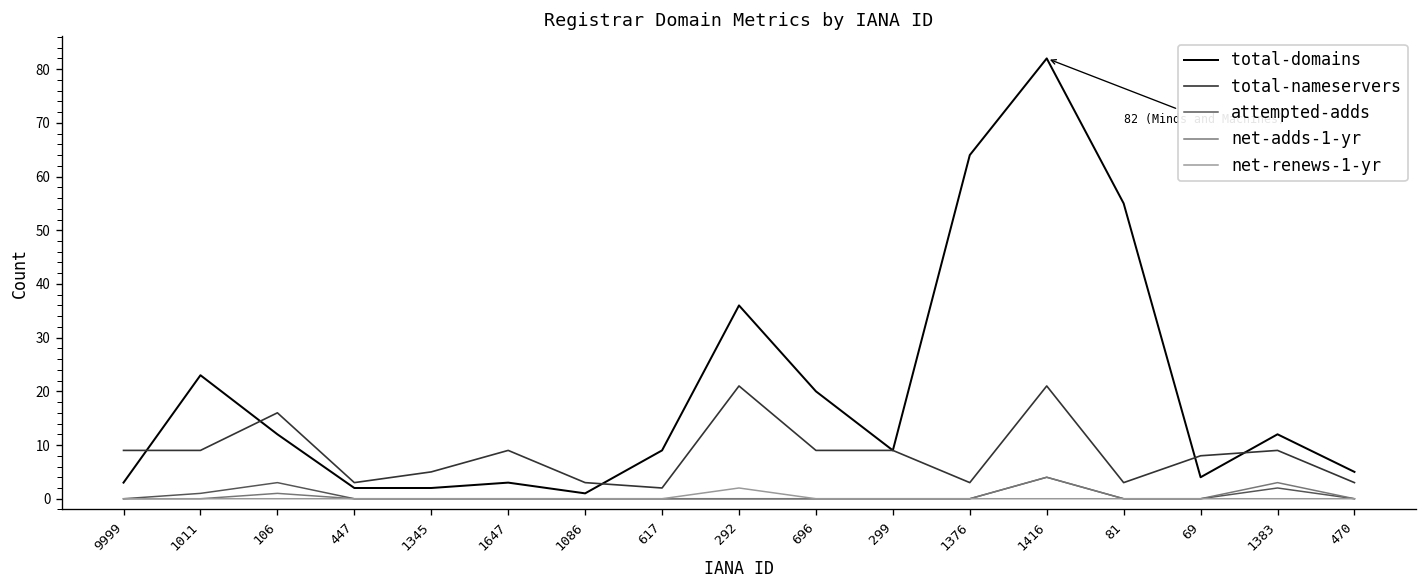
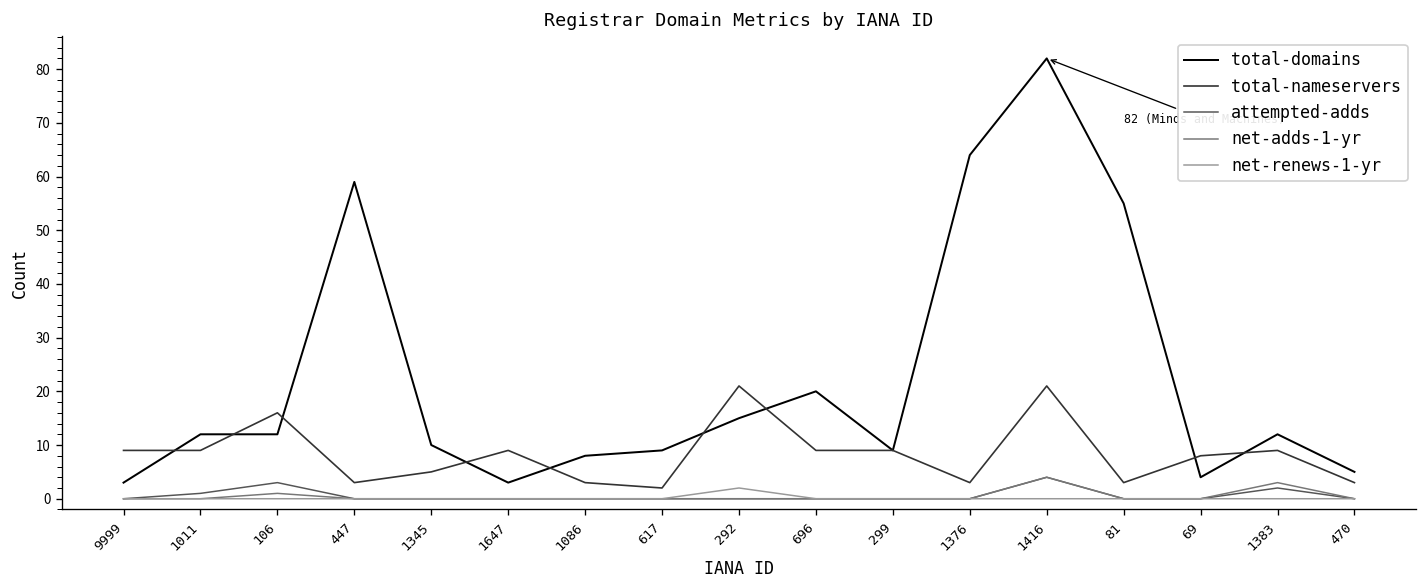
  {
    "total-domains": {
      "9999": 3,
-     "1011": 23,
+     "1011": 12,
      "106": 12,
-     "447": 2,
-     "1345": 2,
+     "447": 59,
+     "1345": 10,
      "1647": 3,
-     "1086": 1,
+     "1086": 8,
      "617": 9,
-     "292": 36,
+     "292": 15,
      "696": 20,
      "1376": 64,
      "81": 55,
      "69": 4,
      "1383": 12,
      "470": 5
    }
  }
